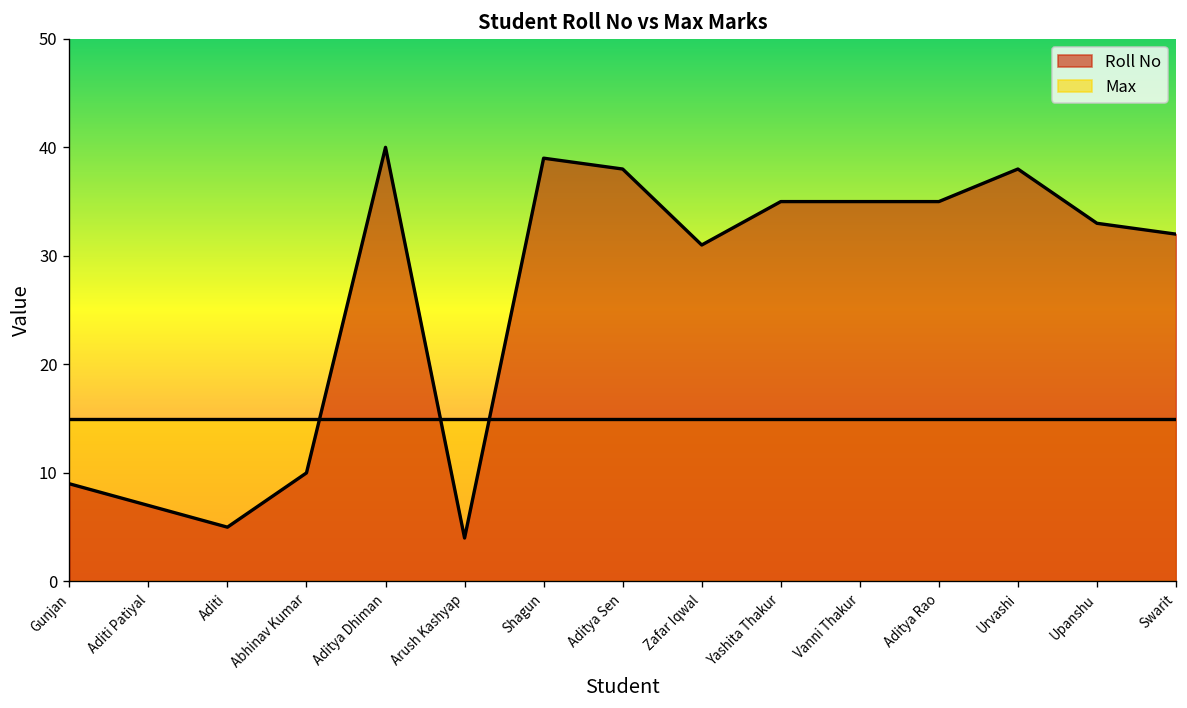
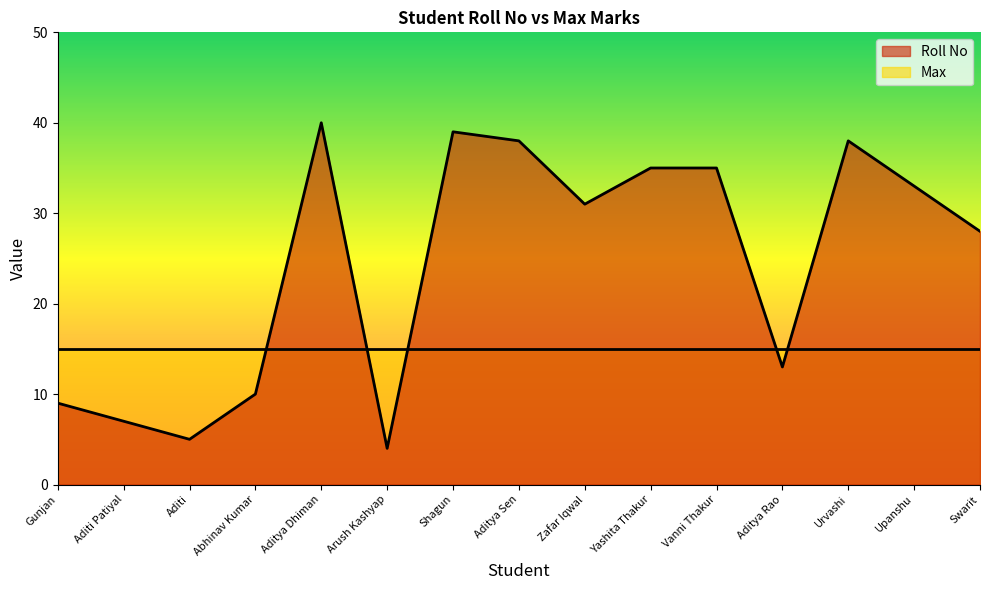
  {
    "Roll No": {
      "Gunjan": 9,
      "Aditi Patiyal": 7,
      "Aditi": 5,
      "Abhinav Kumar": 10,
      "Aditya Dhiman": 40,
      "Arush Kashyap": 4,
      "Shagun": 39,
      "Aditya Sen": 38,
      "Zafar Iqwal": 31,
      "Yashita Thakur": 35,
      "Vanni Thakur": 35,
-     "Aditya Rao": 35,
+     "Aditya Rao": 13,
      "Urvashi": 38,
      "Upanshu": 33,
-     "Swarit": 32
+     "Swarit": 28
    },
    "Max": {
      "Gunjan": 15,
      "Aditi Patiyal": 15,
      "Aditi": 15,
      "Abhinav Kumar": 15,
      "Aditya Dhiman": 15,
      "Arush Kashyap": 15,
      "Shagun": 15,
      "Aditya Sen": 15,
      "Zafar Iqwal": 15,
      "Yashita Thakur": 15,
      "Vanni Thakur": 15,
      "Aditya Rao": 15,
      "Urvashi": 15,
      "Upanshu": 15,
      "Swarit": 15
    }
  }
